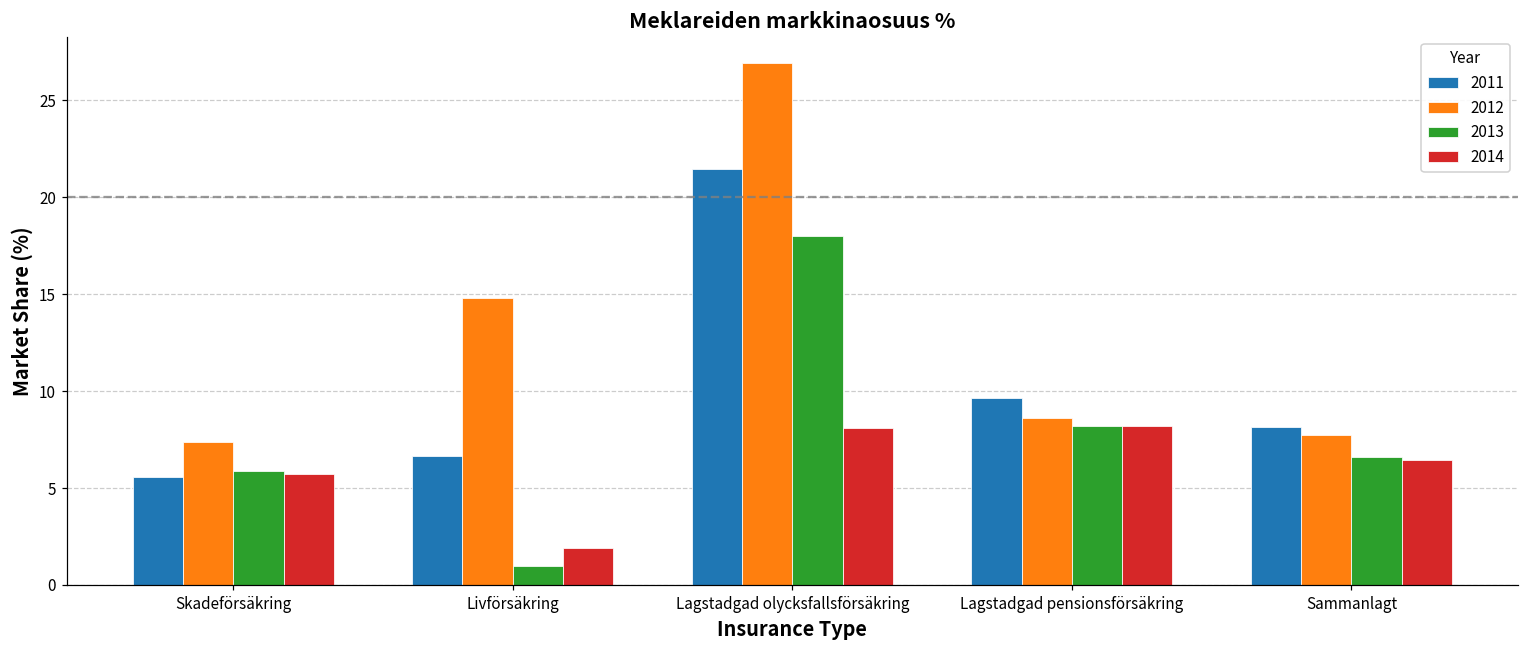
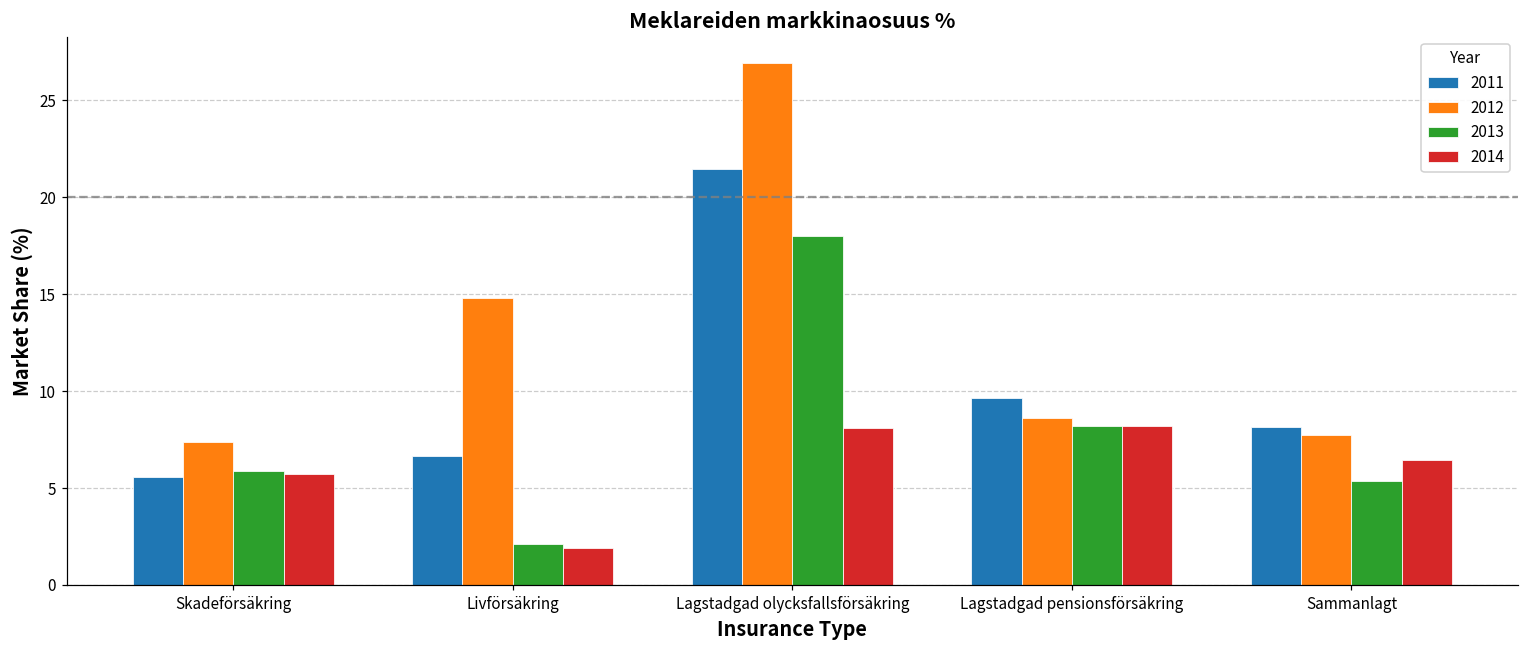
  {
    "2011": {
      "Skadeförsäkring": 5.5,
      "Livförsäkring": 6.6,
      "Lagstadgad olycksfallsförsäkring": 21.4,
      "Lagstadgad pensionsförsäkring": 9.7,
      "Sammanlagt": 8.2
    },
    "2012": {
      "Skadeförsäkring": 7.4,
      "Livförsäkring": 14.8,
      "Lagstadgad olycksfallsförsäkring": 26.9,
      "Lagstadgad pensionsförsäkring": 8.6,
      "Sammanlagt": 7.8
    },
    "2013": {
      "Skadeförsäkring": 5.9,
-     "Livförsäkring": 1.0,
+     "Livförsäkring": 2.1,
      "Lagstadgad olycksfallsförsäkring": 18.0,
      "Lagstadgad pensionsförsäkring": 8.2,
-     "Sammanlagt": 6.6
+     "Sammanlagt": 5.4
    },
    "2014": {
      "Skadeförsäkring": 5.7,
      "Livförsäkring": 1.9,
      "Lagstadgad olycksfallsförsäkring": 8.1,
      "Lagstadgad pensionsförsäkring": 8.2,
      "Sammanlagt": 6.4
    }
  }
